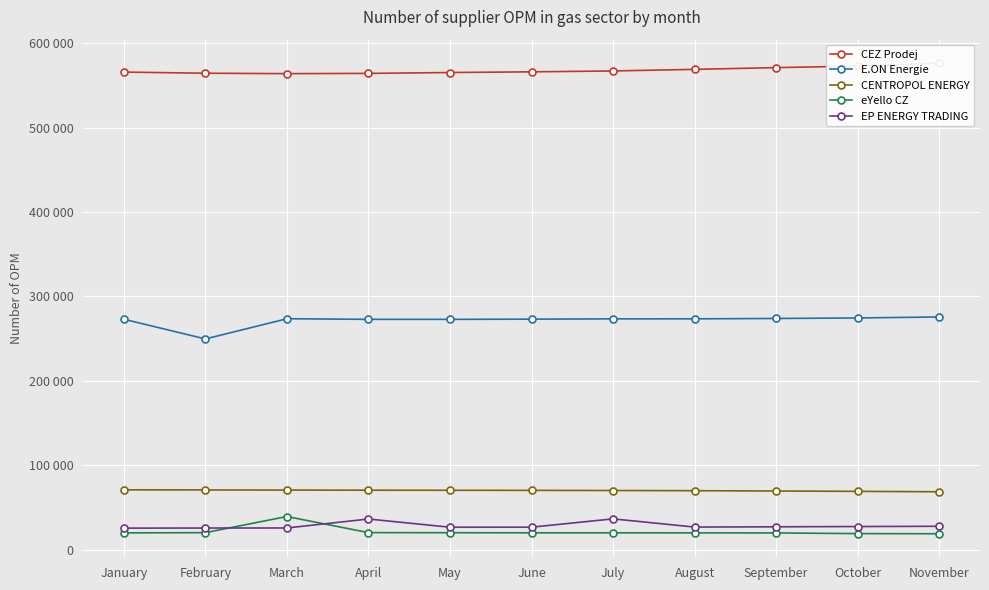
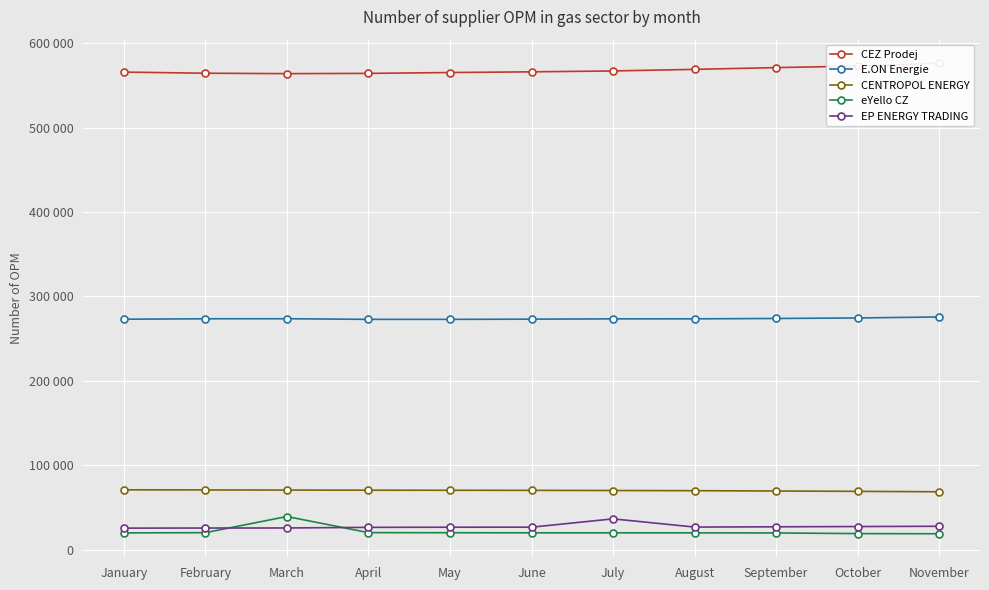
  {
    "CEZ Prodej": {
      "January": 570000,
      "February": 560000,
      "March": 560000,
      "April": 560000,
      "May": 570000,
      "June": 570000,
      "July": 570000,
      "August": 570000,
      "September": 570000
    },
    "E.ON Energie": {
      "January": 270000,
-     "February": 250000,
+     "February": 270000,
      "March": 270000,
      "April": 270000,
      "May": 270000,
      "June": 270000,
      "July": 270000,
      "August": 270000,
      "September": 270000,
      "October": 270000,
      "November": 280000
    },
    "CENTROPOL ENERGY": {
      "January": 70000,
      "February": 70000,
      "March": 70000,
      "April": 70000,
      "May": 70000,
      "June": 70000,
      "July": 70000,
      "August": 70000,
      "September": 70000,
      "October": 70000,
      "November": 70000
    },
    "eYello CZ": {
      "January": 20000,
      "February": 20000,
      "March": 40000,
      "April": 20000,
      "May": 20000,
      "June": 20000,
      "July": 20000,
      "August": 20000,
      "September": 20000,
      "October": 20000,
      "November": 20000
    },
    "EP ENERGY TRADING": {
      "January": 30000,
      "February": 30000,
      "March": 30000,
-     "April": 40000,
+     "April": 30000,
      "May": 30000,
      "June": 30000,
      "July": 40000,
      "August": 30000,
      "September": 30000,
      "October": 30000,
      "November": 30000
    }
  }
